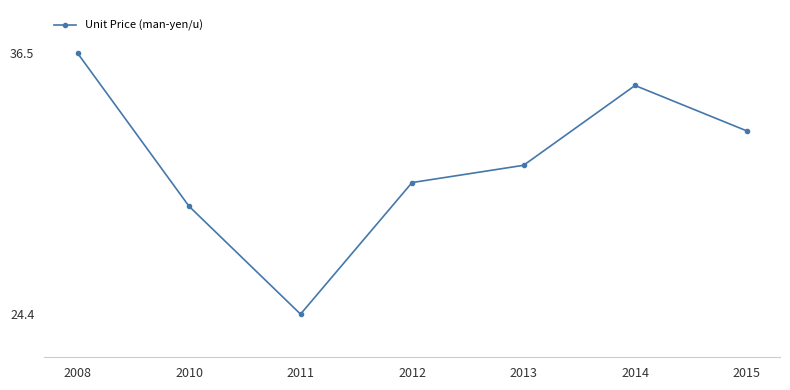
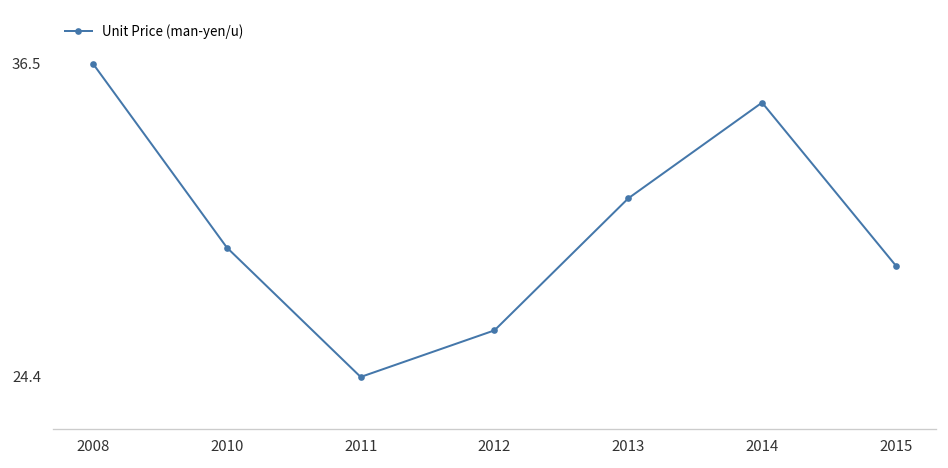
  {
    "2008": 36.5,
    "2010": 29.4,
    "2011": 24.4,
-   "2012": 30.5,
+   "2012": 26.2,
    "2013": 31.3,
    "2014": 35.0,
-   "2015": 32.9
+   "2015": 28.7
  }
